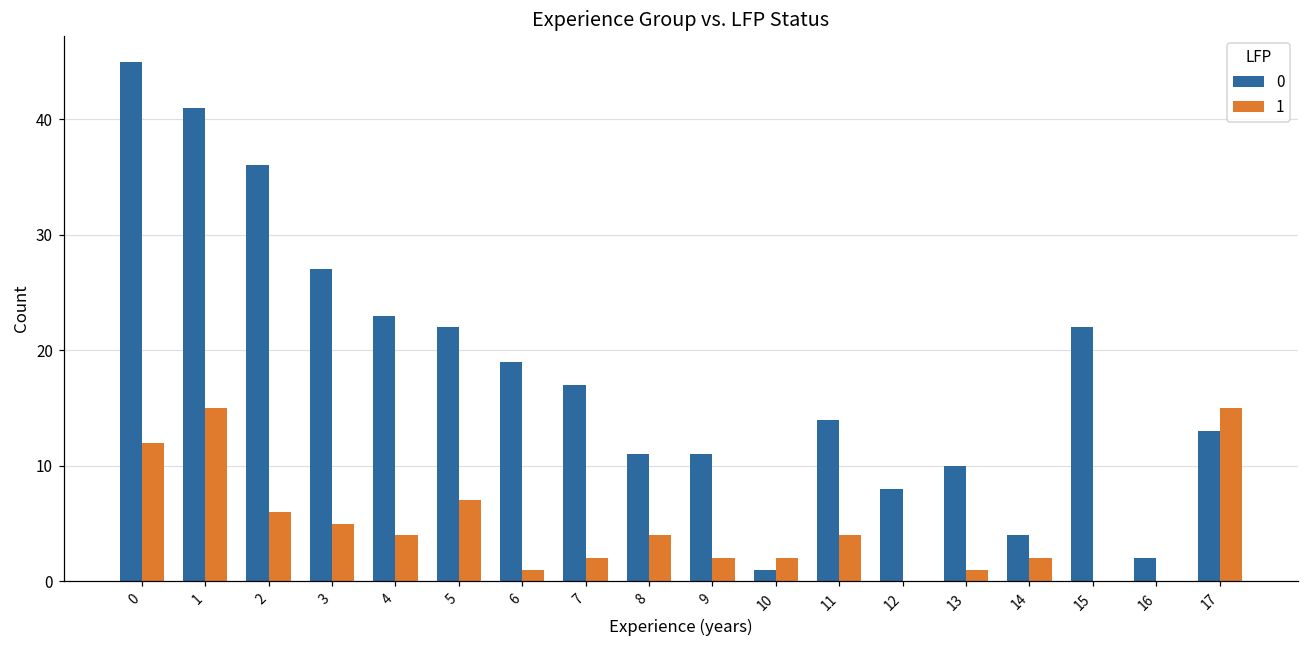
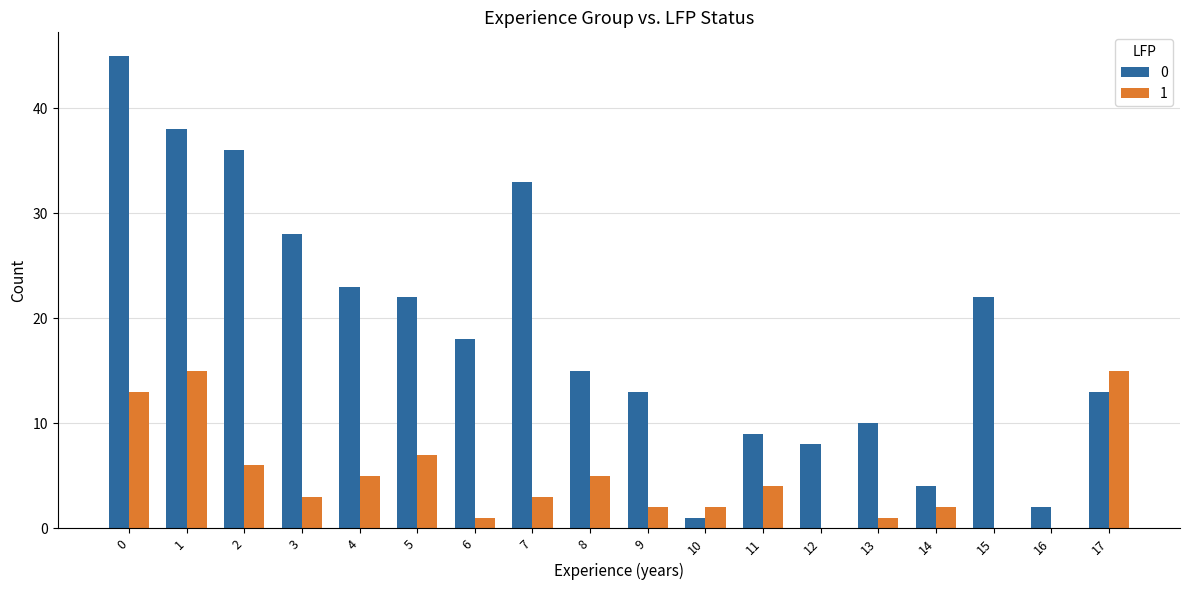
  {
    "0": {
      "0": 45,
-     "1": 41,
+     "1": 38,
      "2": 36,
-     "3": 27,
+     "3": 28,
      "4": 23,
      "5": 22,
-     "6": 19,
-     "7": 17,
-     "8": 11,
-     "9": 11,
+     "6": 18,
+     "7": 33,
+     "8": 15,
+     "9": 13,
      "10": 1,
-     "11": 14,
+     "11": 9,
      "12": 8,
      "13": 10,
      "14": 4,
      "15": 22,
      "16": 2,
      "17": 13
    },
    "1": {
-     "0": 12,
+     "0": 13,
      "1": 15,
      "2": 6,
-     "3": 5,
-     "4": 4,
+     "3": 3,
+     "4": 5,
      "5": 7,
      "6": 1,
-     "7": 2,
-     "8": 4,
+     "7": 3,
+     "8": 5,
      "9": 2,
      "10": 2,
      "11": 4,
      "12": 0,
      "13": 1,
      "14": 2,
      "15": 0,
      "16": 0,
      "17": 15
    }
  }
